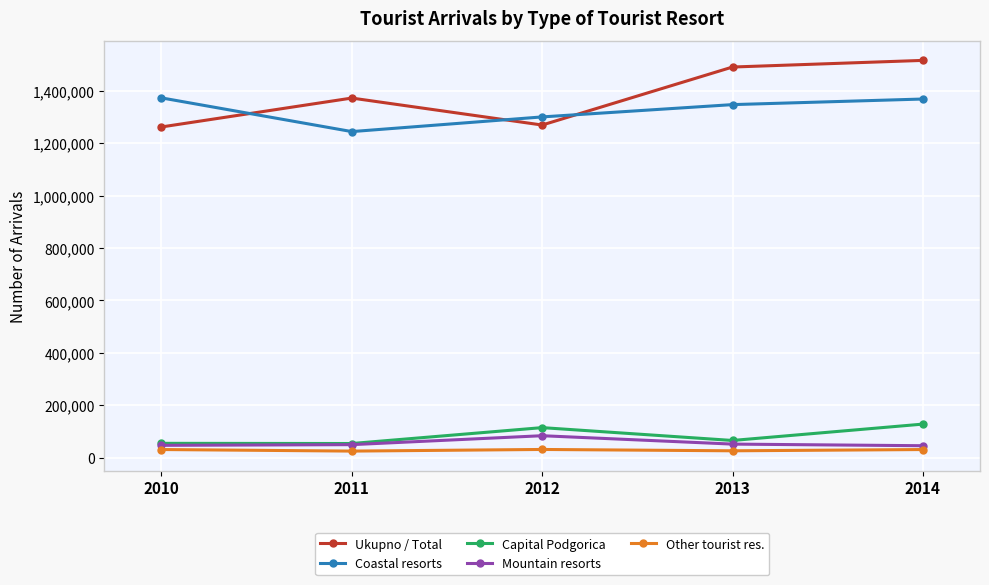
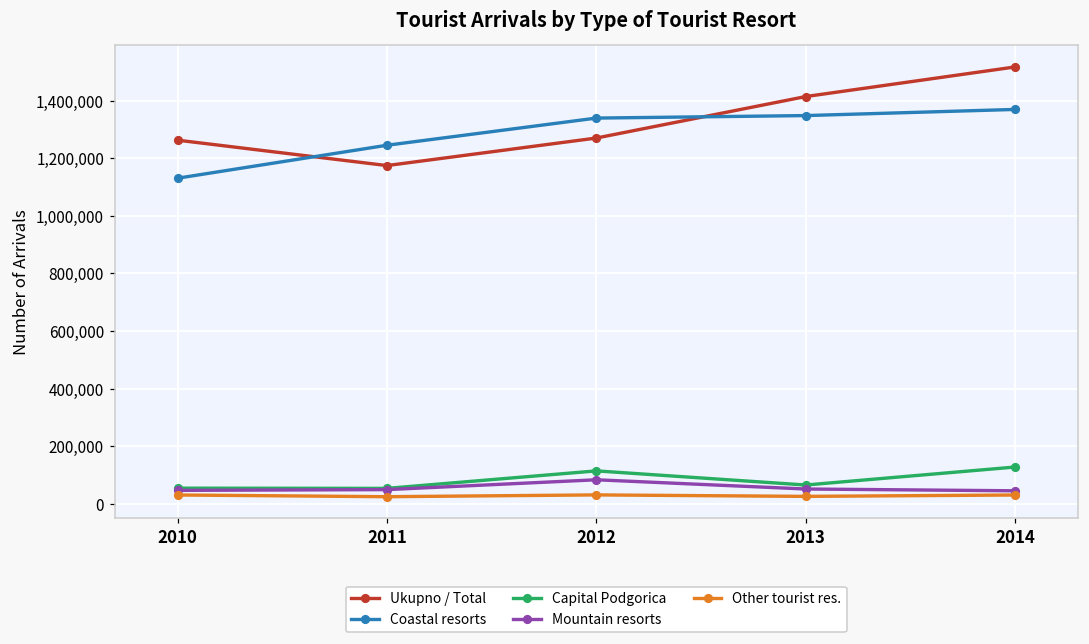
  {
    "Ukupno / Total": {
      "2010": "1,260,000",
-     "2011": "1,370,000",
+     "2011": "1,170,000",
      "2012": "1,270,000",
-     "2013": "1,490,000",
+     "2013": "1,410,000",
      "2014": "1,520,000"
    },
    "Coastal resorts": {
-     "2010": "1,370,000",
+     "2010": "1,130,000",
      "2011": "1,250,000",
-     "2012": "1,300,000",
+     "2012": "1,340,000",
      "2013": "1,350,000",
      "2014": "1,370,000"
    },
    "Capital Podgorica": {
      "2012": "110,000",
      "2013": "70,000",
      "2014": "130,000"
    },
    "Mountain resorts": {
      "2012": "80,000",
      "2013": "50,000",
      "2014": "50,000"
    },
    "Other tourist res.": {
      "2010": "30,000",
      "2011": "20,000",
      "2012": "30,000",
      "2013": "30,000",
      "2014": "30,000"
    }
  }
